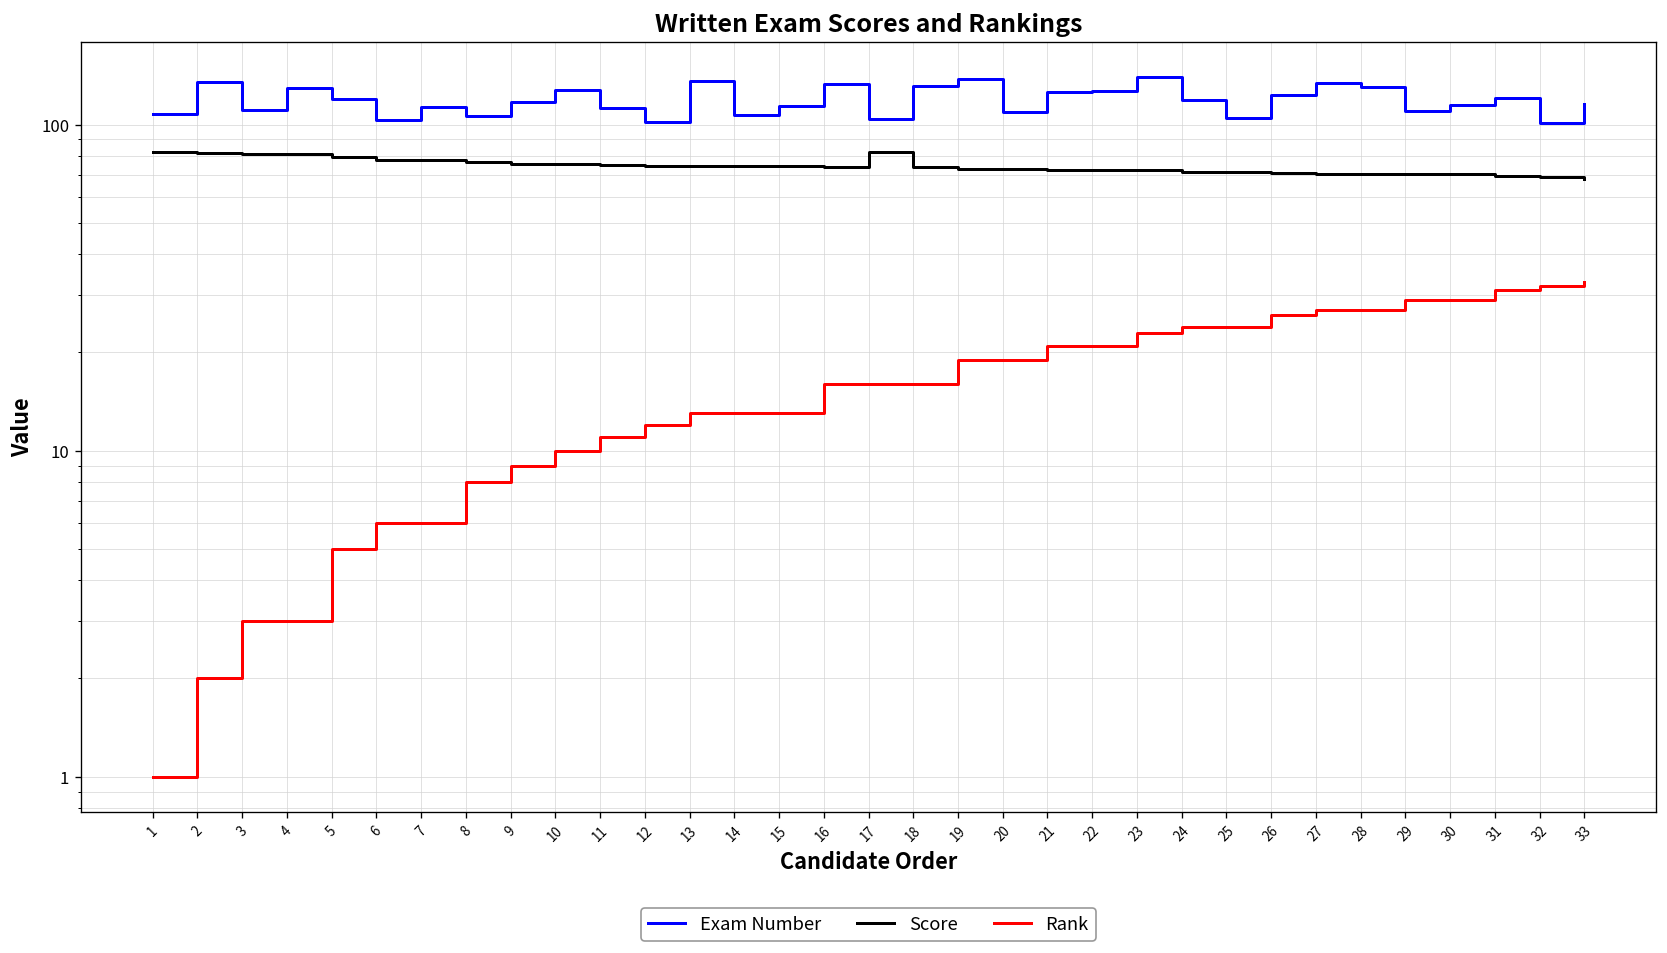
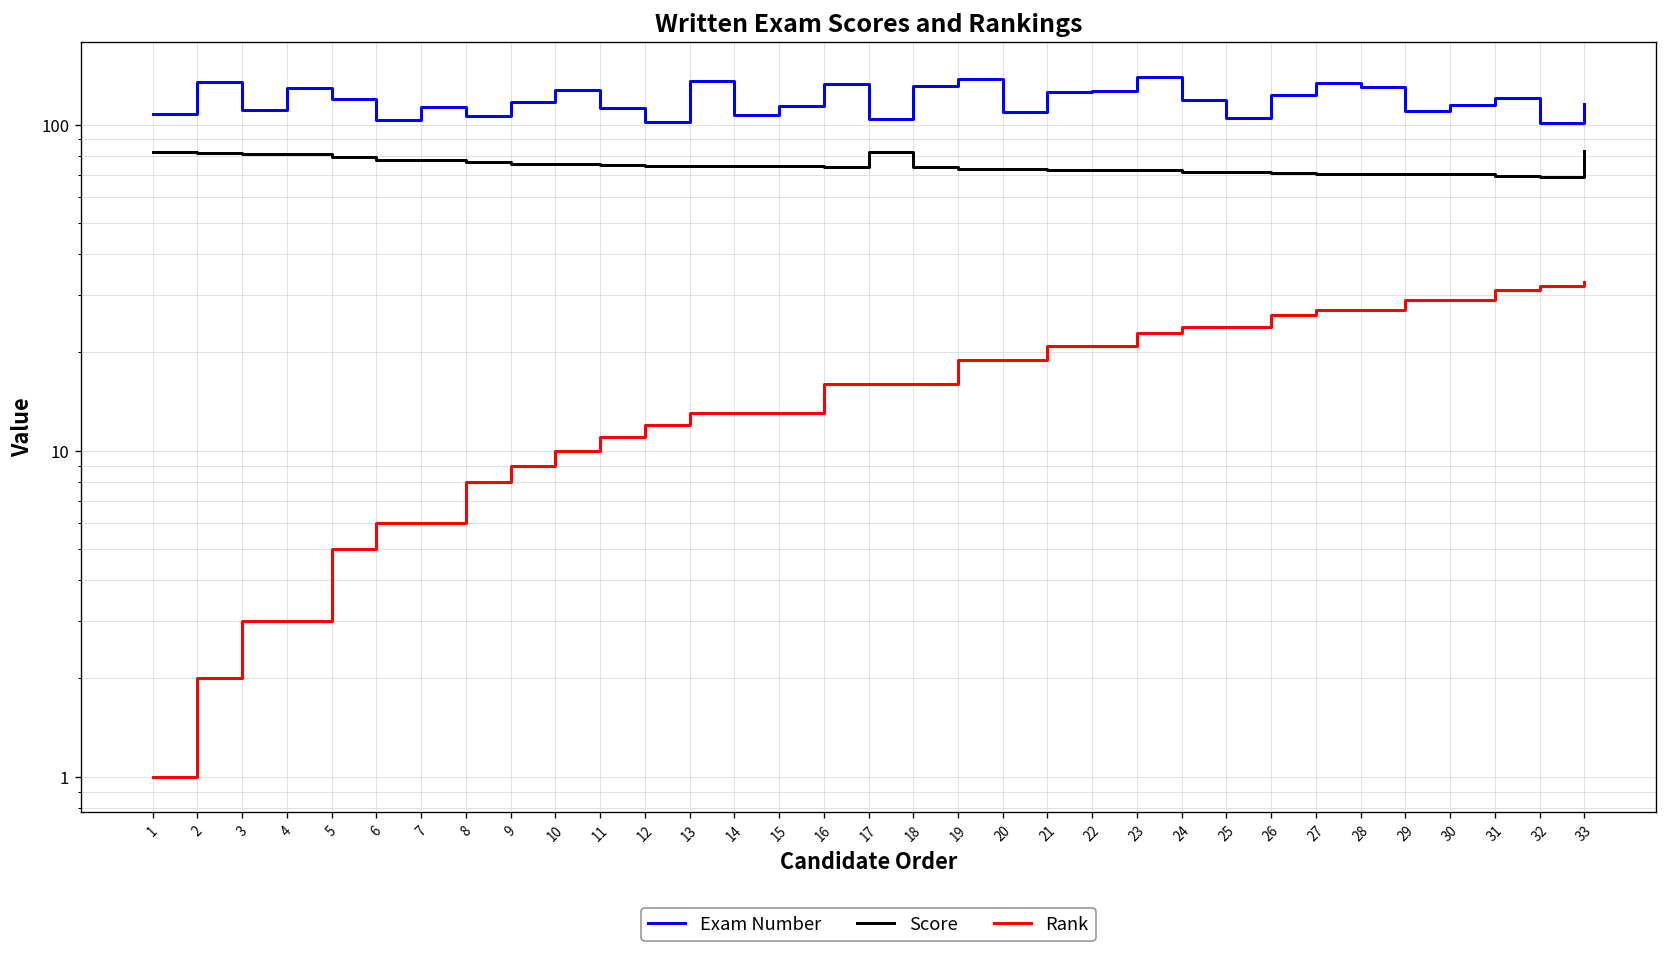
  {
    "Exam Number": {
      "1": 108,
      "2": 140,
      "3": 111,
      "4": 130,
      "5": 120,
      "6": 103,
      "7": 113,
      "8": 106,
      "9": 117,
      "10": 130,
      "11": 112,
      "12": 102,
      "13": 140,
      "14": 107,
      "15": 114,
      "16": 130,
      "17": 104,
      "18": 130,
      "19": 140,
      "20": 109,
      "21": 130,
      "22": 130,
      "23": 140,
      "24": 120,
      "25": 105,
      "26": 120,
      "27": 130,
      "28": 130,
      "29": 110,
      "30": 115,
      "31": 120,
      "32": 101,
      "33": 116
    },
    "Score": {
      "1": 82,
      "2": 82,
      "3": 82,
      "4": 82,
      "5": 79,
      "6": 78,
      "7": 78,
      "8": 77,
      "9": 76,
      "10": 76,
      "11": 75,
      "12": 75,
      "13": 75,
      "14": 75,
      "15": 75,
      "16": 74,
      "17": 83,
      "18": 74,
      "19": 73,
      "20": 73,
      "21": 73,
      "22": 73,
      "23": 73,
      "24": 72,
      "25": 72,
      "26": 71,
      "27": 71,
      "28": 71,
      "29": 71,
      "30": 71,
      "31": 70,
      "32": 69,
-     "33": 68
+     "33": 83
    },
    "Rank": {
      "1": 1,
      "2": 2,
      "3": 3,
      "4": 3,
      "5": 5,
      "6": 6,
      "7": 6,
      "8": 8,
      "9": 9,
      "10": 10,
      "11": 11,
      "12": 12,
      "13": 13,
      "14": 13,
      "15": 13,
      "16": 16,
      "17": 16,
      "18": 16,
      "19": 19,
      "20": 19,
      "21": 21,
      "22": 21,
      "23": 23,
      "24": 24,
      "25": 24,
      "26": 26,
      "27": 27,
      "28": 27,
      "29": 29,
      "30": 29,
      "31": 31,
      "32": 32,
      "33": 33
    }
  }
